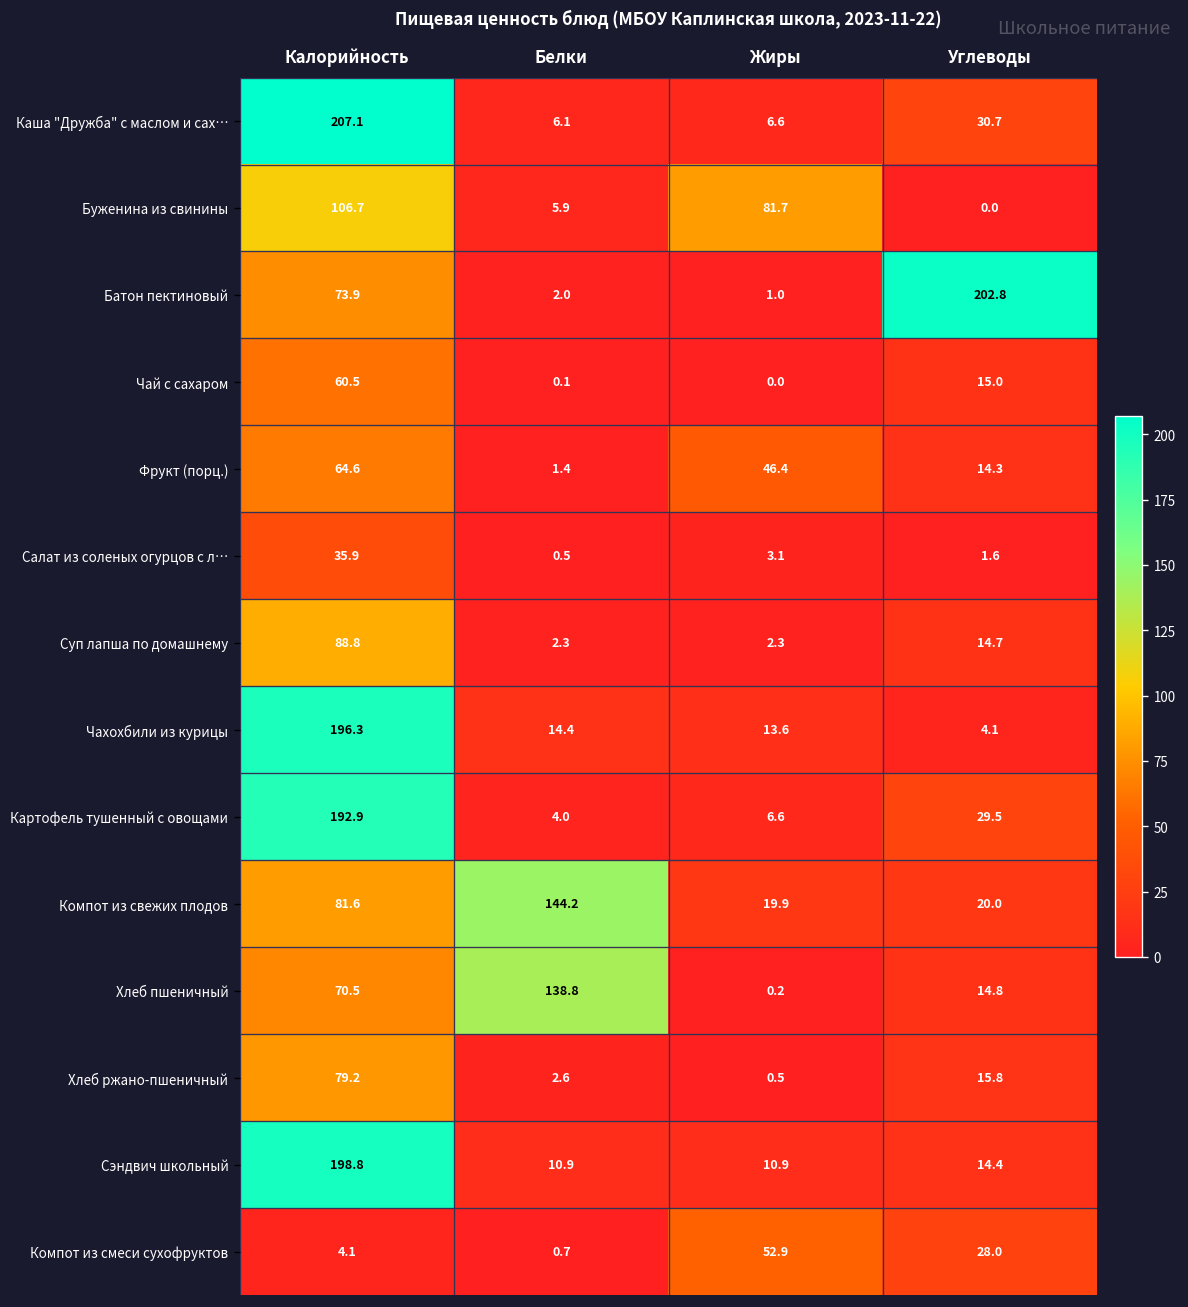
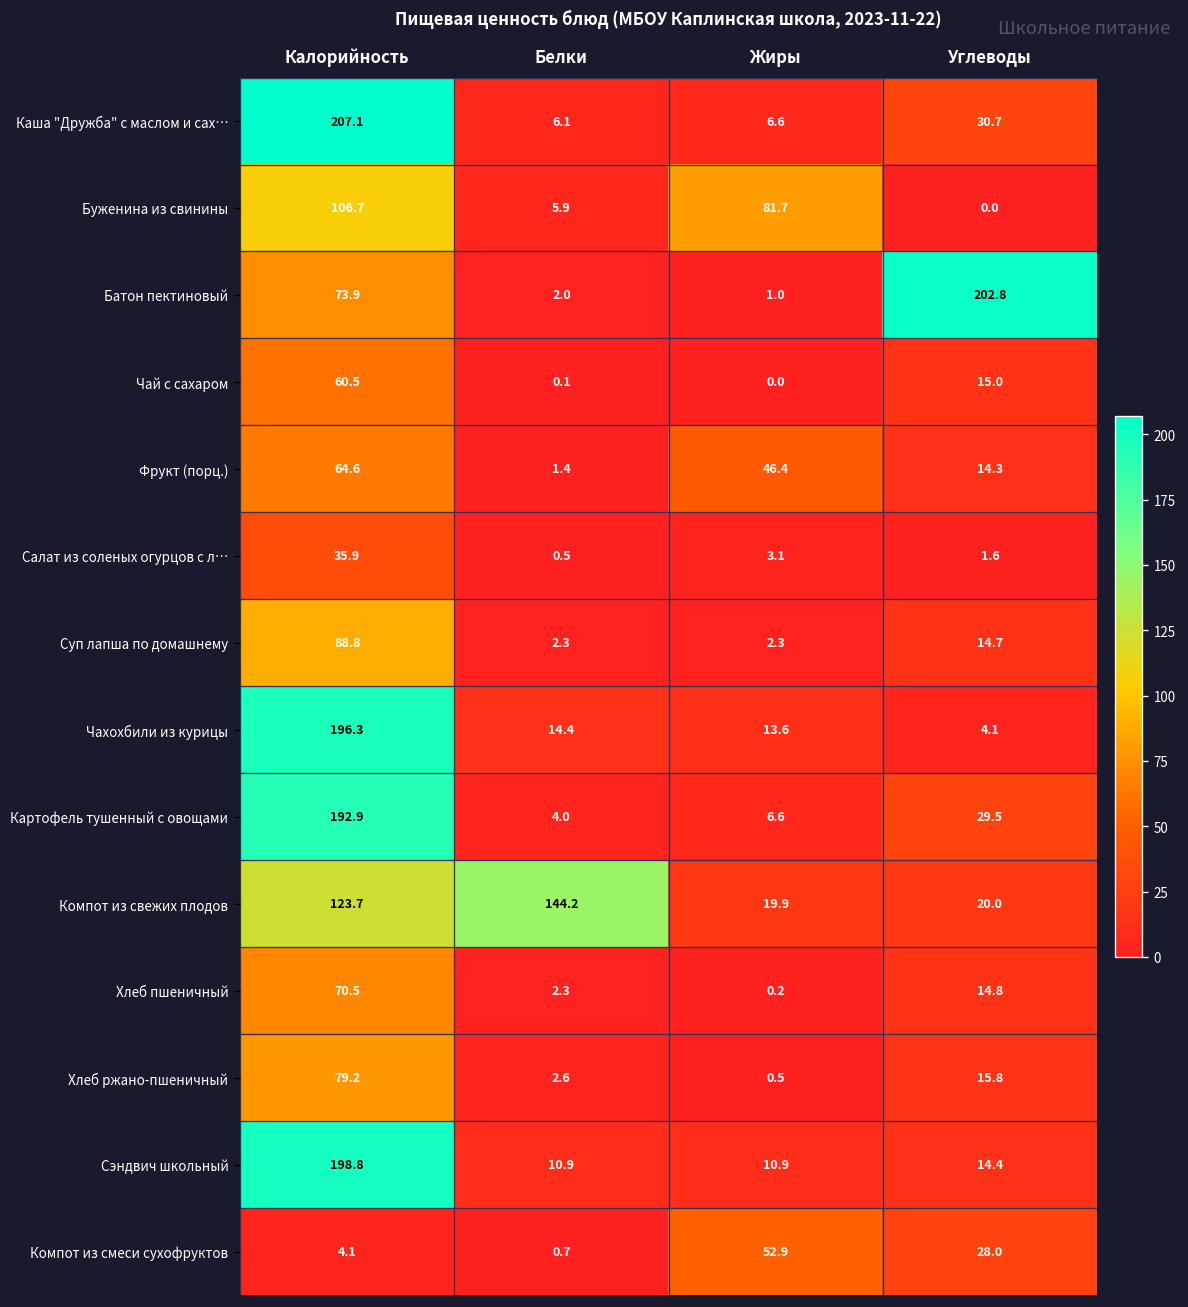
  {
    "Каша \"Дружба\" с маслом и сах…": {
      "Калорийность": 207.1,
      "Белки": 6.1,
      "Жиры": 6.6,
      "Углеводы": 30.7
    },
    "Буженина из свинины": {
      "Калорийность": 106.7,
      "Белки": 5.9,
      "Жиры": 81.7,
      "Углеводы": 0.0
    },
    "Батон пектиновый": {
      "Калорийность": 73.9,
      "Белки": 2.0,
      "Жиры": 1.0,
      "Углеводы": 202.8
    },
    "Чай с сахаром": {
      "Калорийность": 60.5,
      "Белки": 0.1,
      "Жиры": 0.0,
      "Углеводы": 15.0
    },
    "Фрукт (порц.)": {
      "Калорийность": 64.6,
      "Белки": 1.4,
      "Жиры": 46.4,
      "Углеводы": 14.3
    },
    "Салат из соленых огурцов с л…": {
      "Калорийность": 35.9,
      "Белки": 0.5,
      "Жиры": 3.1,
      "Углеводы": 1.6
    },
    "Суп лапша по домашнему": {
      "Калорийность": 88.8,
      "Белки": 2.3,
      "Жиры": 2.3,
      "Углеводы": 14.7
    },
    "Чахохбили из курицы": {
      "Калорийность": 196.3,
      "Белки": 14.4,
      "Жиры": 13.6,
      "Углеводы": 4.1
    },
    "Картофель тушенный с овощами": {
      "Калорийность": 192.9,
      "Белки": 4.0,
      "Жиры": 6.6,
      "Углеводы": 29.5
    },
    "Компот из свежих плодов": {
-     "Калорийность": 81.6,
+     "Калорийность": 123.7,
      "Белки": 144.2,
      "Жиры": 19.9,
      "Углеводы": 20.0
    },
    "Хлеб пшеничный": {
      "Калорийность": 70.5,
-     "Белки": 138.8,
+     "Белки": 2.3,
      "Жиры": 0.2,
      "Углеводы": 14.8
    },
    "Хлеб ржано-пшеничный": {
      "Калорийность": 79.2,
      "Белки": 2.6,
      "Жиры": 0.5,
      "Углеводы": 15.8
    },
    "Сэндвич школьный": {
      "Калорийность": 198.8,
      "Белки": 10.9,
      "Жиры": 10.9,
      "Углеводы": 14.4
    },
    "Компот из смеси сухофруктов": {
      "Калорийность": 4.1,
      "Белки": 0.7,
      "Жиры": 52.9,
      "Углеводы": 28.0
    }
  }
